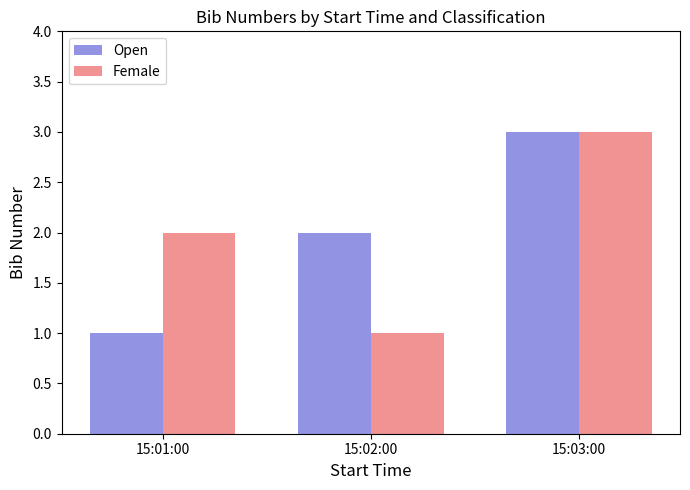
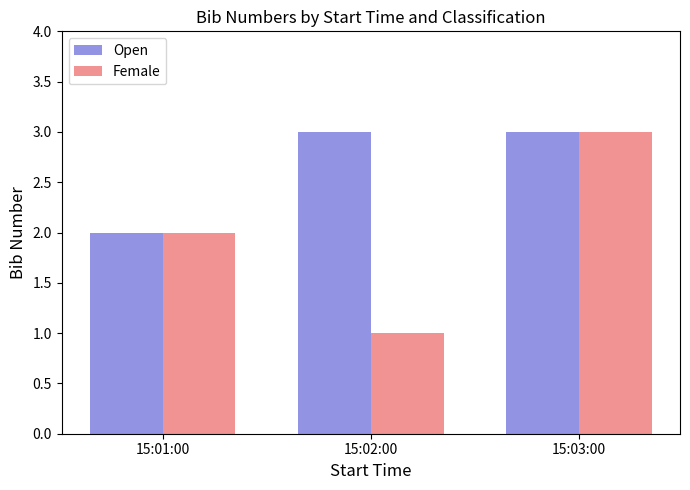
  {
    "Open": {
-     "15:01:00": 1,
-     "15:02:00": 2,
+     "15:01:00": 2,
+     "15:02:00": 3,
      "15:03:00": 3
    },
    "Female": {
      "15:01:00": 2,
      "15:02:00": 1,
      "15:03:00": 3
    }
  }
